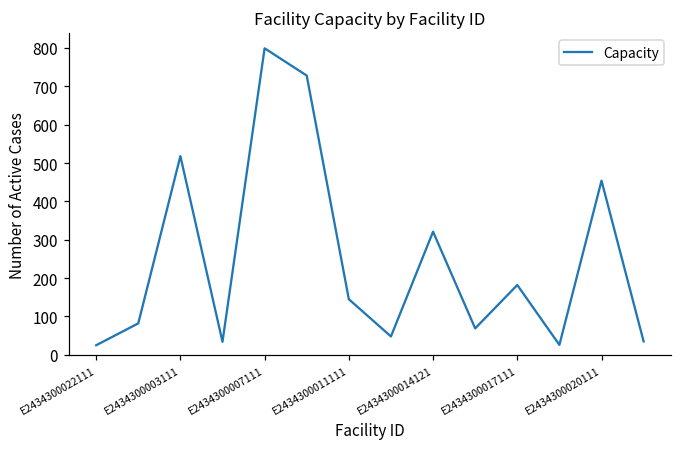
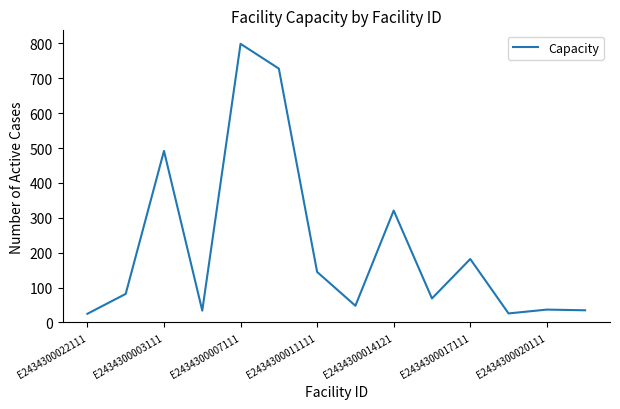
  {
    "E2434300022111": 30,
-   "E2434300003111": 520,
+   "E2434300003111": 490,
    "E2434300007111": 800,
    "E2434300011111": 150,
    "E2434300014121": 320,
    "E2434300017111": 180,
-   "E2434300020111": 450
+   "E2434300020111": 40
  }
